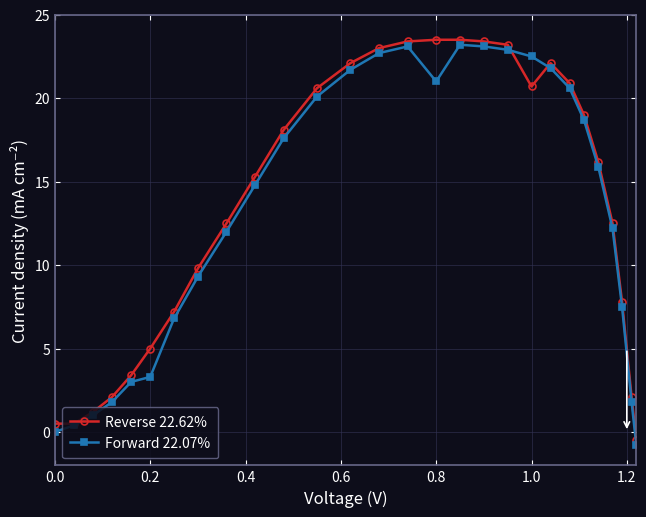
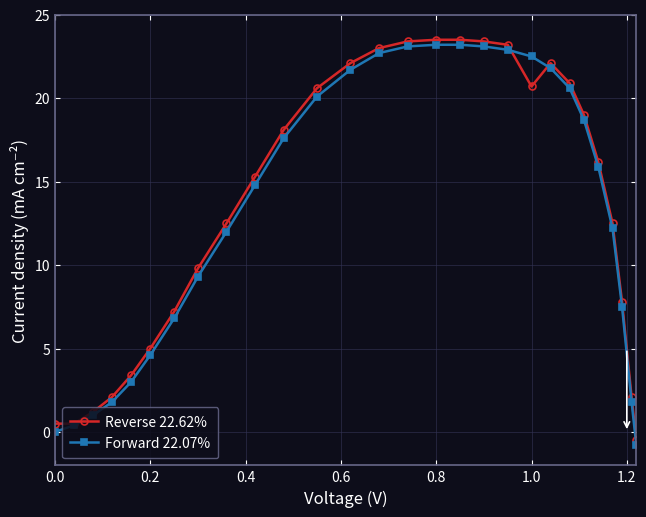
  {
    "Reverse 22.62%": {
      "0.0": 0.5,
      "0.2": 5.0,
      "0.8": 23.5,
      "1.0": 20.7
    },
    "Forward 22.07%": {
      "0.0": 0.0,
-     "0.2": 3.3,
-     "0.8": 21.0,
+     "0.2": 4.6,
+     "0.8": 23.2,
      "1.0": 22.5
    }
  }
